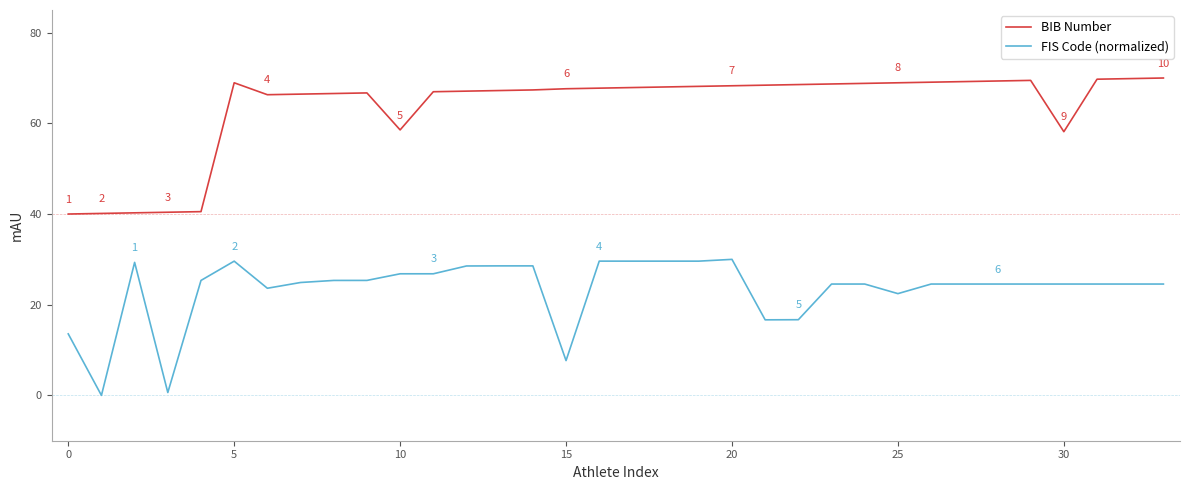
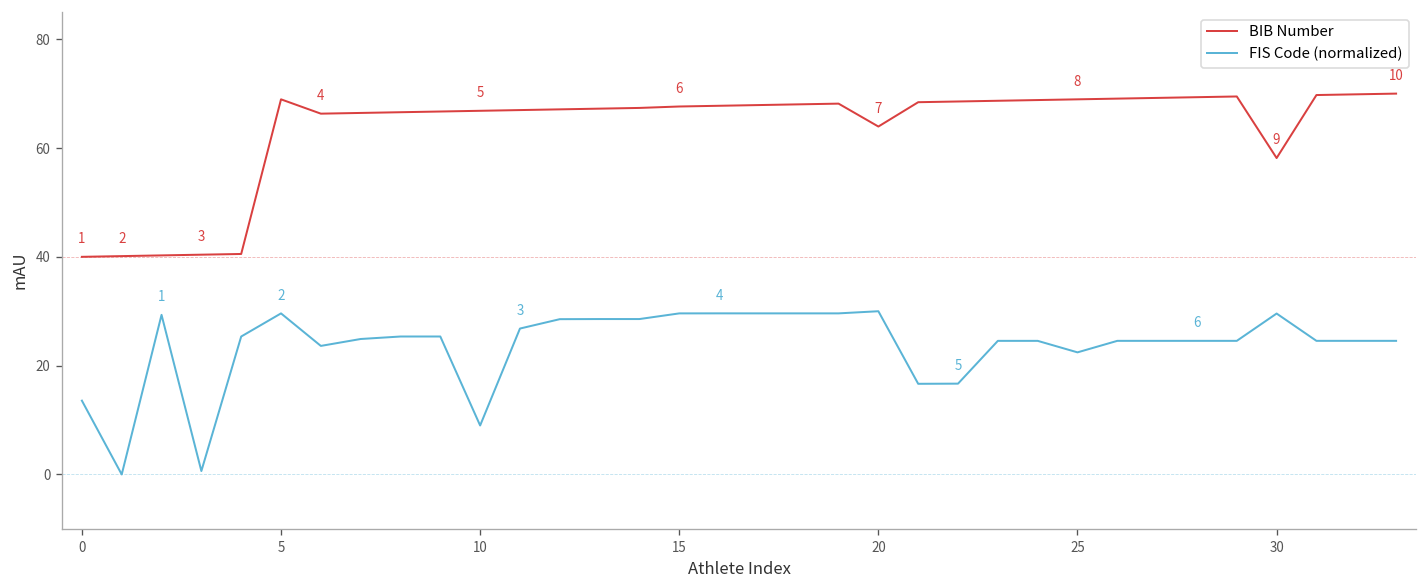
  {
    "BIB Number": {
      "5": 69,
-     "10": 59,
-     "20": 68
+     "10": 67,
+     "20": 64
    },
    "FIS Code (normalized)": {
      "0": 14,
-     "10": 27,
-     "15": 8,
+     "10": 9,
+     "15": 30,
      "20": 30,
      "25": 22,
-     "30": 25
+     "30": 30
    }
  }
